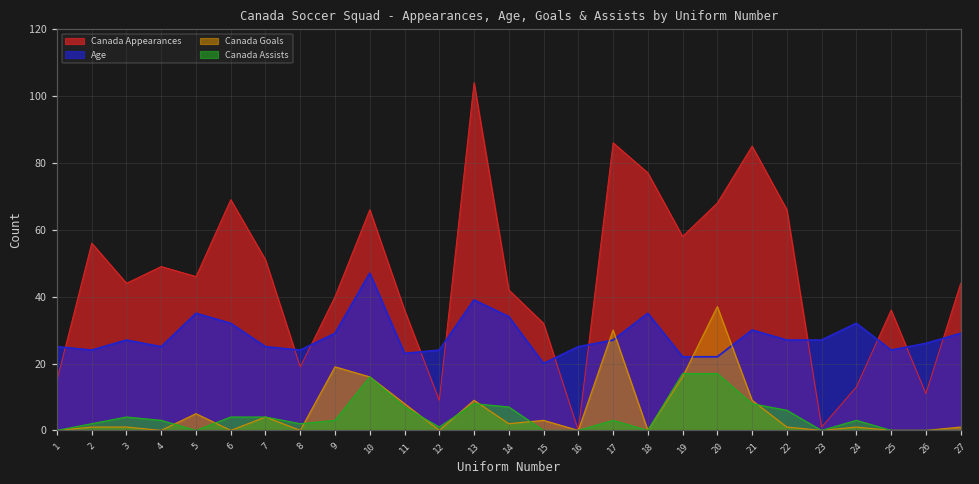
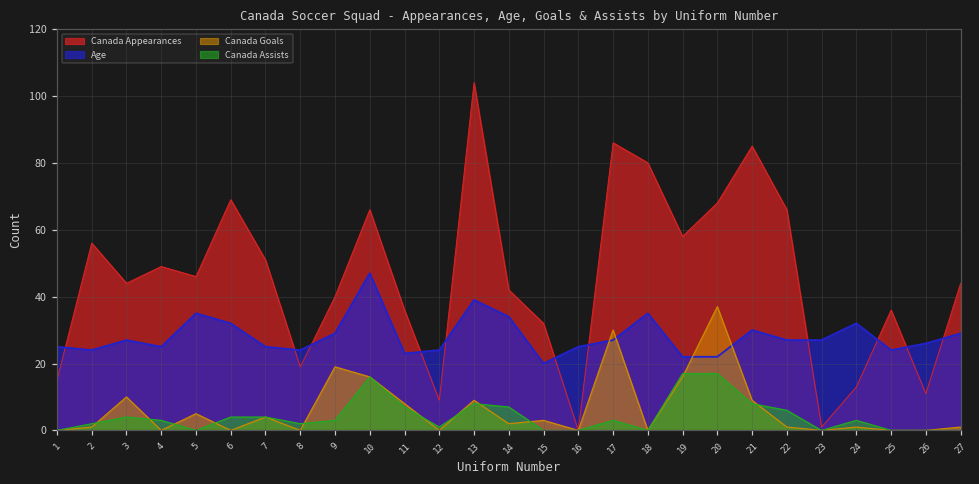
  {
    "Canada Appearances": {
      "1": 15,
      "2": 56,
      "3": 44,
      "4": 49,
      "5": 46,
      "6": 69,
      "7": 51,
      "8": 19,
      "9": 40,
      "10": 66,
      "11": 36,
      "12": 9,
      "13": 104,
      "14": 42,
      "15": 32,
      "17": 86,
-     "18": 77,
+     "18": 80,
      "19": 58,
      "20": 68,
      "21": 85,
      "22": 66,
      "23": 1,
      "24": 13,
      "25": 36,
      "26": 11,
      "27": 44
    },
    "Age": {
      "1": 25,
      "2": 24,
      "3": 27,
      "4": 25,
      "5": 35,
      "6": 32,
      "7": 25,
      "8": 24,
      "9": 29,
      "10": 47,
      "11": 23,
      "12": 24,
      "13": 39,
      "14": 34,
      "15": 20,
      "16": 25,
      "17": 27,
      "18": 35,
      "19": 22,
      "20": 22,
      "21": 30,
      "22": 27,
      "23": 27,
      "24": 32,
      "25": 24,
      "26": 26,
      "27": 29
    },
    "Canada Goals": {
      "2": 1,
-     "3": 1,
+     "3": 10,
      "4": 0,
      "5": 5,
      "6": 0,
      "8": 0,
      "9": 19,
      "11": 8,
      "12": 0,
      "13": 9,
      "14": 2,
      "15": 3,
      "17": 30,
      "19": 16,
      "20": 37,
      "21": 9,
      "22": 1,
      "24": 1,
      "27": 1
    },
    "Canada Assists": {
      "2": 2,
      "3": 4,
      "4": 3,
      "5": 0,
      "6": 4,
      "8": 2,
      "9": 3,
      "11": 7,
      "12": 1,
      "13": 8,
      "14": 7,
      "15": 0,
      "17": 3,
      "19": 17,
      "20": 17,
      "21": 8,
      "22": 6,
      "24": 3,
      "27": 0
    }
  }
